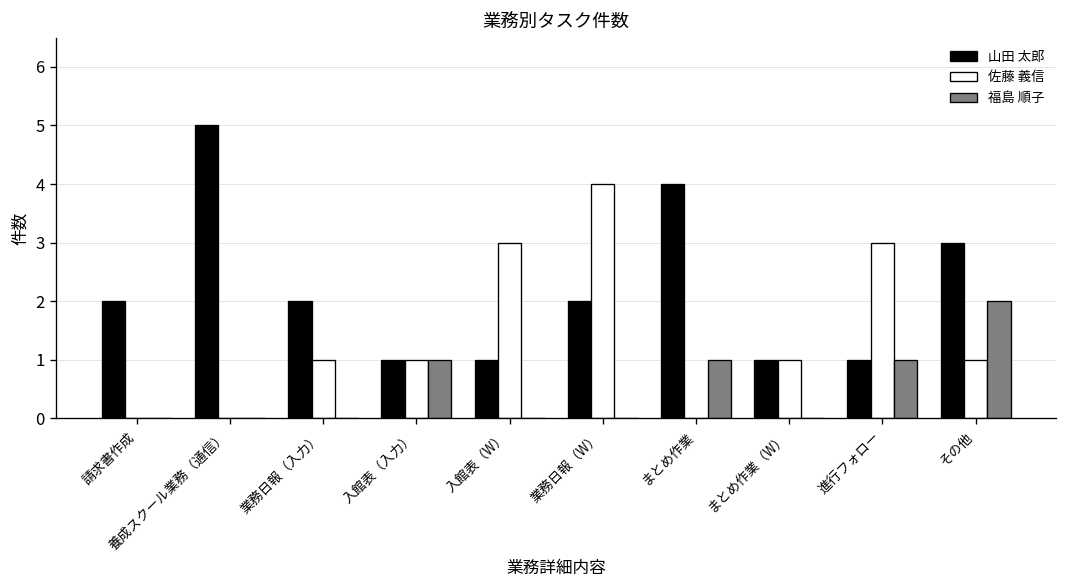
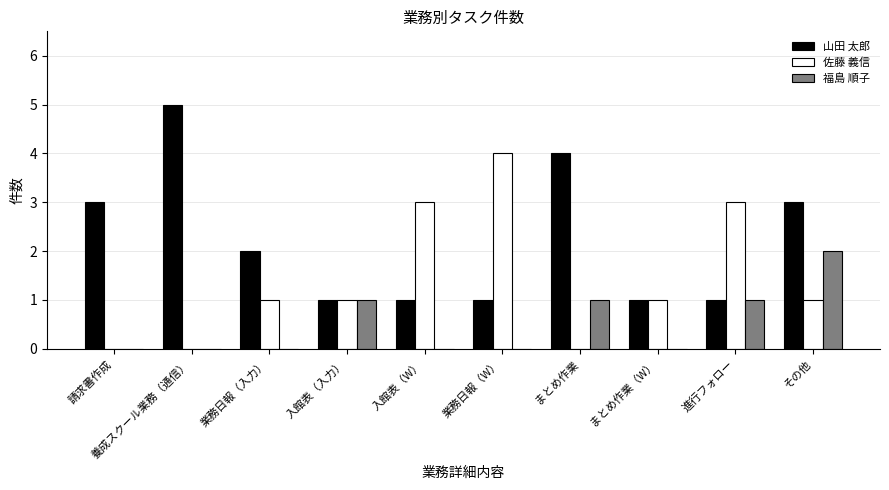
  {
    "山田 太郎": {
-     "請求書作成": 2,
+     "請求書作成": 3,
      "養成スクール業務（通信）": 5,
      "業務日報（入力）": 2,
      "入館表（入力）": 1,
      "入館表（W）": 1,
-     "業務日報（W）": 2,
+     "業務日報（W）": 1,
      "まとめ作業": 4,
      "まとめ作業（W）": 1,
      "進行フォロー": 1,
      "その他": 3
    },
    "佐藤 義信": {
      "請求書作成": 0,
      "養成スクール業務（通信）": 0,
      "業務日報（入力）": 1,
      "入館表（入力）": 1,
      "入館表（W）": 3,
      "業務日報（W）": 4,
      "まとめ作業": 0,
      "まとめ作業（W）": 1,
      "進行フォロー": 3,
      "その他": 1
    },
    "福島 順子": {
      "請求書作成": 0,
      "養成スクール業務（通信）": 0,
      "業務日報（入力）": 0,
      "入館表（入力）": 1,
      "入館表（W）": 0,
      "業務日報（W）": 0,
      "まとめ作業": 1,
      "まとめ作業（W）": 0,
      "進行フォロー": 1,
      "その他": 2
    }
  }
